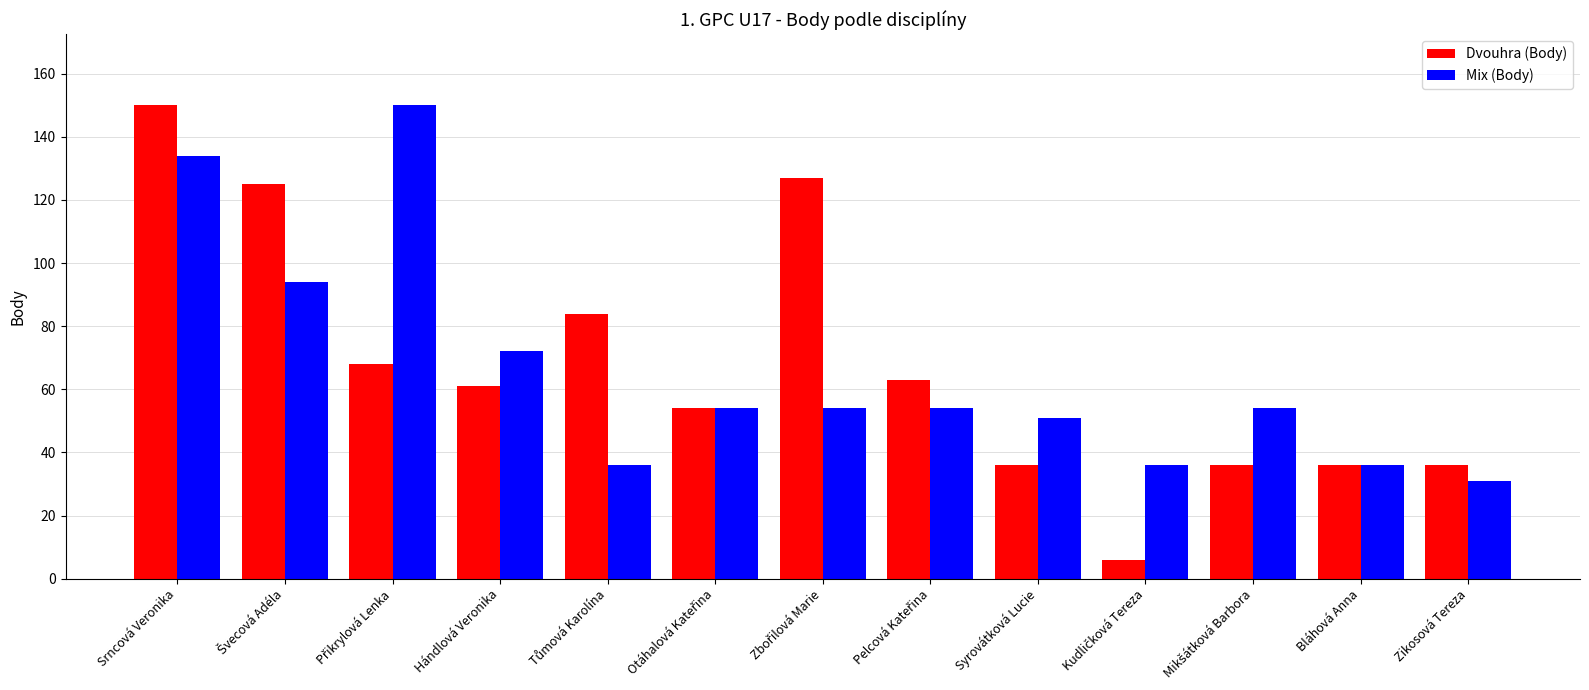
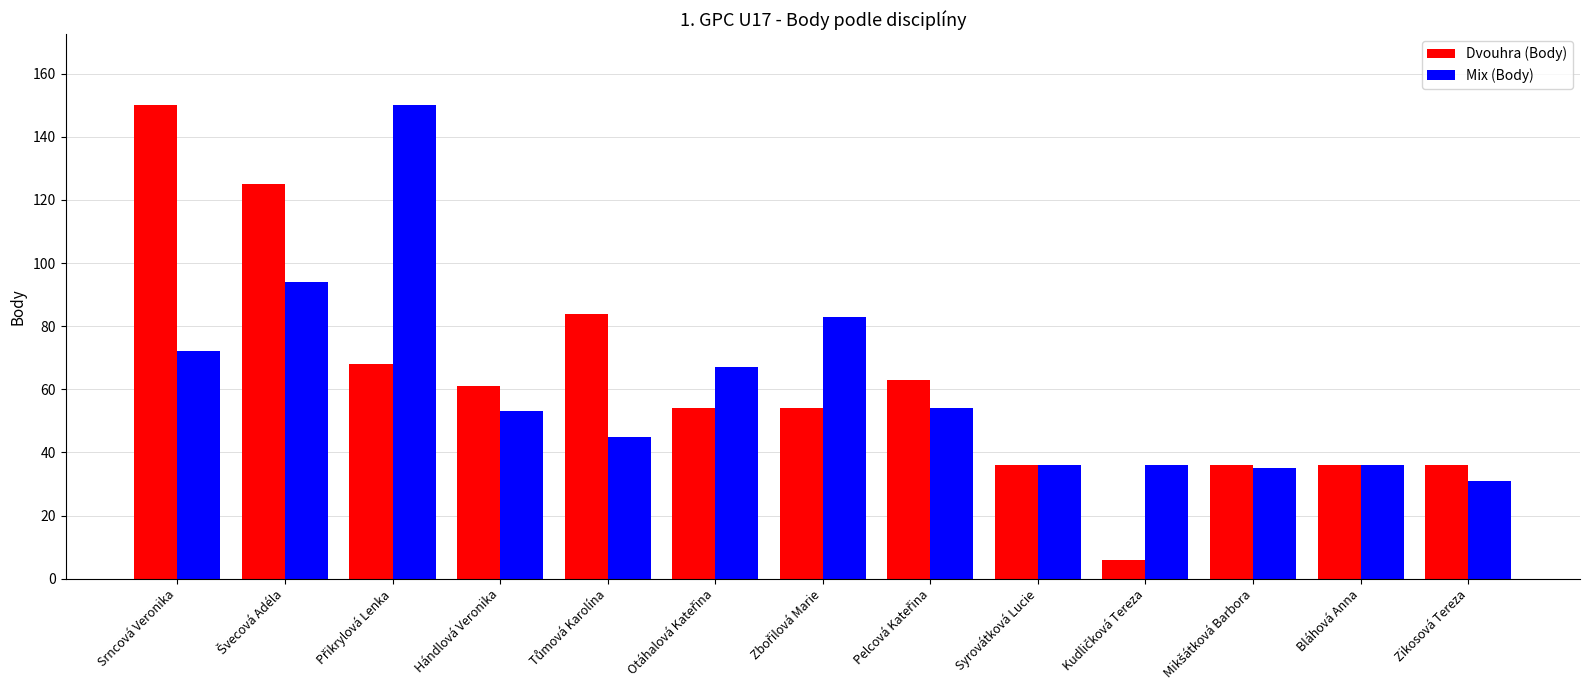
  {
    "Dvouhra (Body)": {
      "Srncová Veronika": 150,
      "Švecová Adéla": 125,
      "Přikrylová Lenka": 68,
      "Hándlová Veronika": 61,
      "Tůmová Karolína": 84,
      "Otáhalová Kateřina": 54,
-     "Zbořilová Marie": 127,
+     "Zbořilová Marie": 54,
      "Pelcová Kateřina": 63,
      "Syrovátková Lucie": 36,
      "Kudličková Tereza": 6,
      "Mikšátková Barbora": 36,
      "Bláhová Anna": 36,
      "Zikosová Tereza": 36
    },
    "Mix (Body)": {
-     "Srncová Veronika": 134,
+     "Srncová Veronika": 72,
      "Švecová Adéla": 94,
      "Přikrylová Lenka": 150,
-     "Hándlová Veronika": 72,
-     "Tůmová Karolína": 36,
-     "Otáhalová Kateřina": 54,
-     "Zbořilová Marie": 54,
+     "Hándlová Veronika": 53,
+     "Tůmová Karolína": 45,
+     "Otáhalová Kateřina": 67,
+     "Zbořilová Marie": 83,
      "Pelcová Kateřina": 54,
-     "Syrovátková Lucie": 51,
+     "Syrovátková Lucie": 36,
      "Kudličková Tereza": 36,
-     "Mikšátková Barbora": 54,
+     "Mikšátková Barbora": 35,
      "Bláhová Anna": 36,
      "Zikosová Tereza": 31
    }
  }
